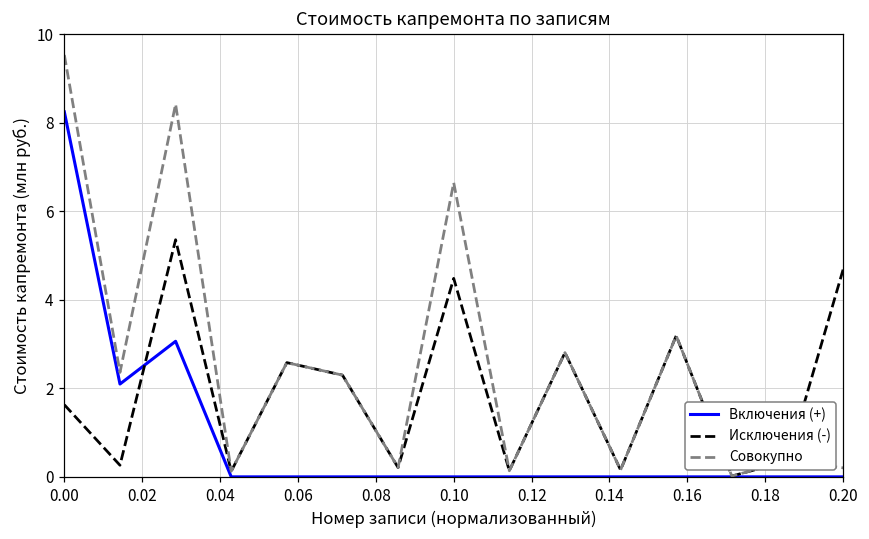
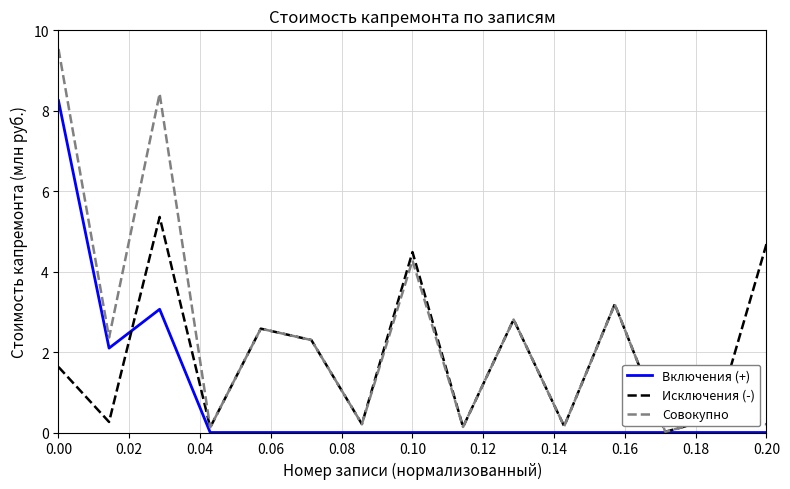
  {
    "Включения (+)": {
      "0.00": 8.2,
      "0.10": 0.0,
      "0.20": 0.0
    },
    "Исключения (-)": {
      "0.00": 1.6,
      "0.10": 4.5,
      "0.20": 4.7
    },
    "Совокупно": {
      "0.00": 9.5,
-     "0.10": 6.7,
+     "0.10": 4.3,
      "0.20": 0.2
    }
  }
